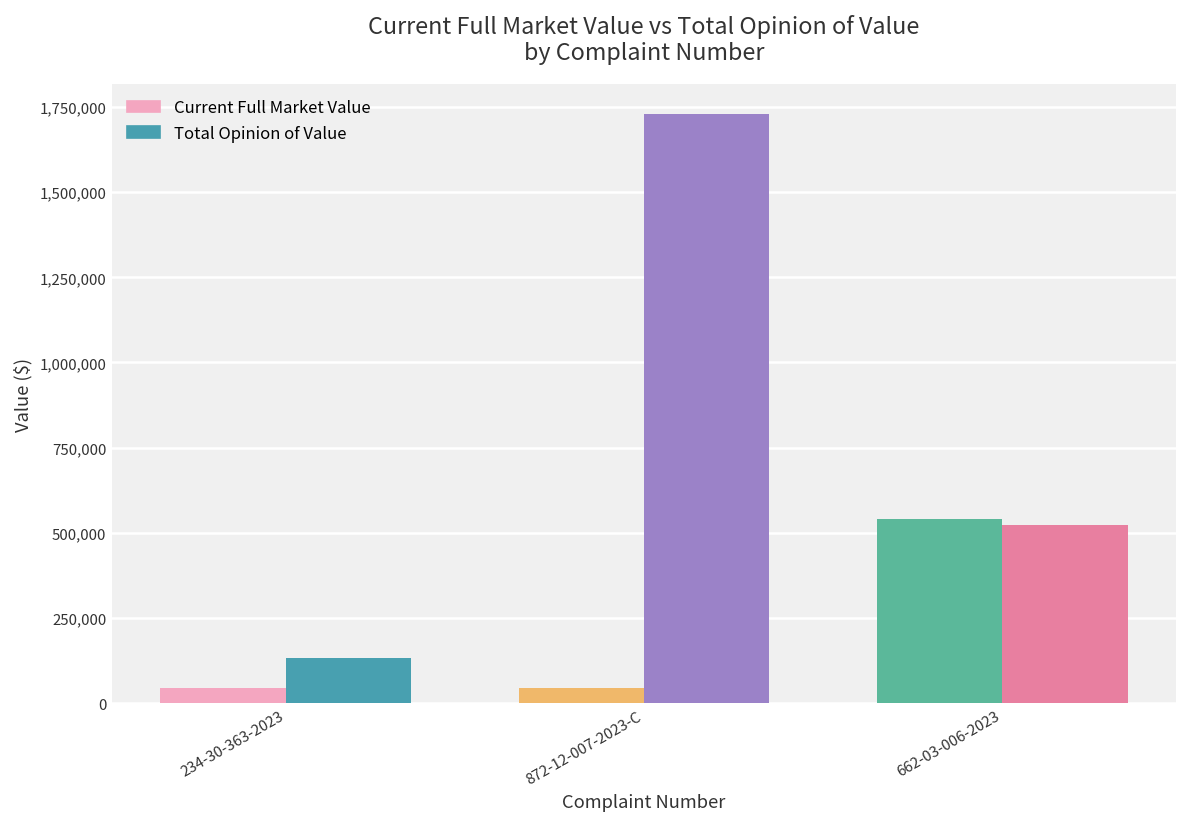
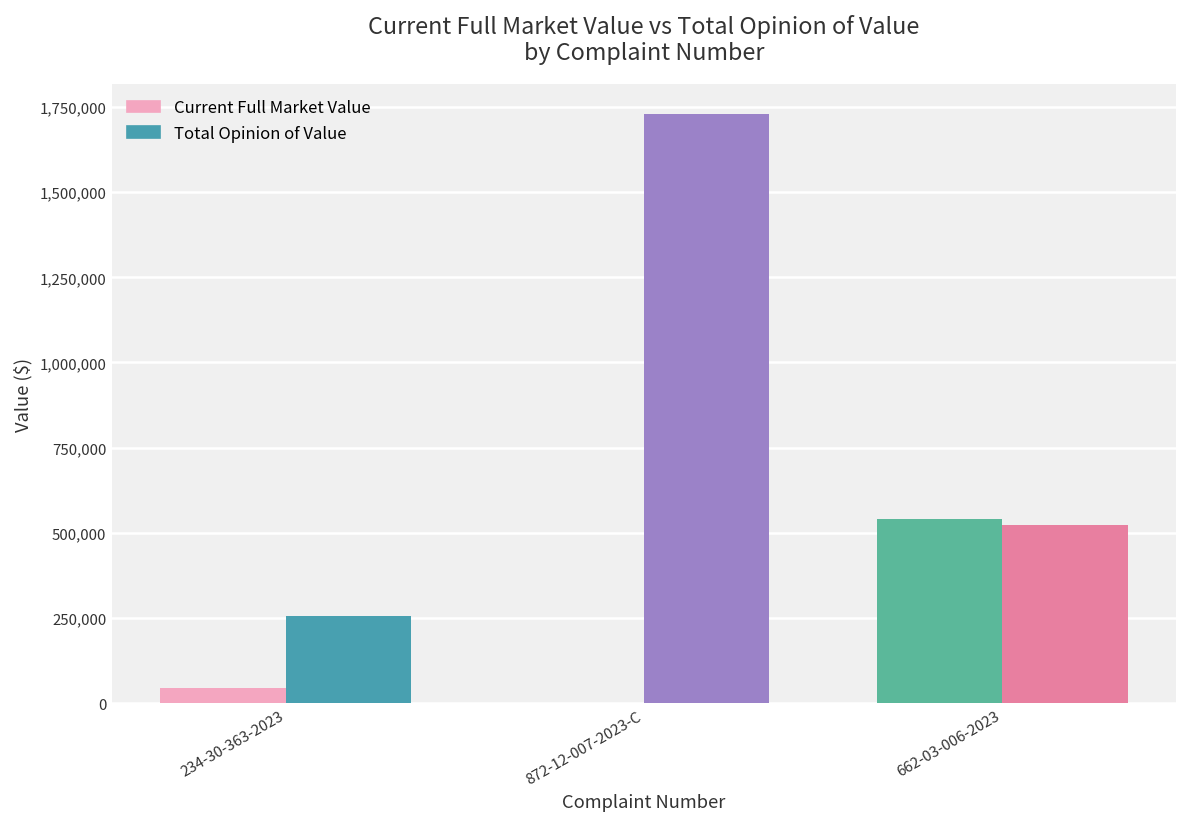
  {
    "Current Full Market Value": {
      "234-30-363-2023": "40,000",
-     "872-12-007-2023-C": "40,000",
+     "872-12-007-2023-C": "0",
      "662-03-006-2023": "540,000"
    },
    "Total Opinion of Value": {
-     "234-30-363-2023": "130,000",
+     "234-30-363-2023": "260,000",
      "872-12-007-2023-C": "1,730,000",
      "662-03-006-2023": "520,000"
    }
  }
